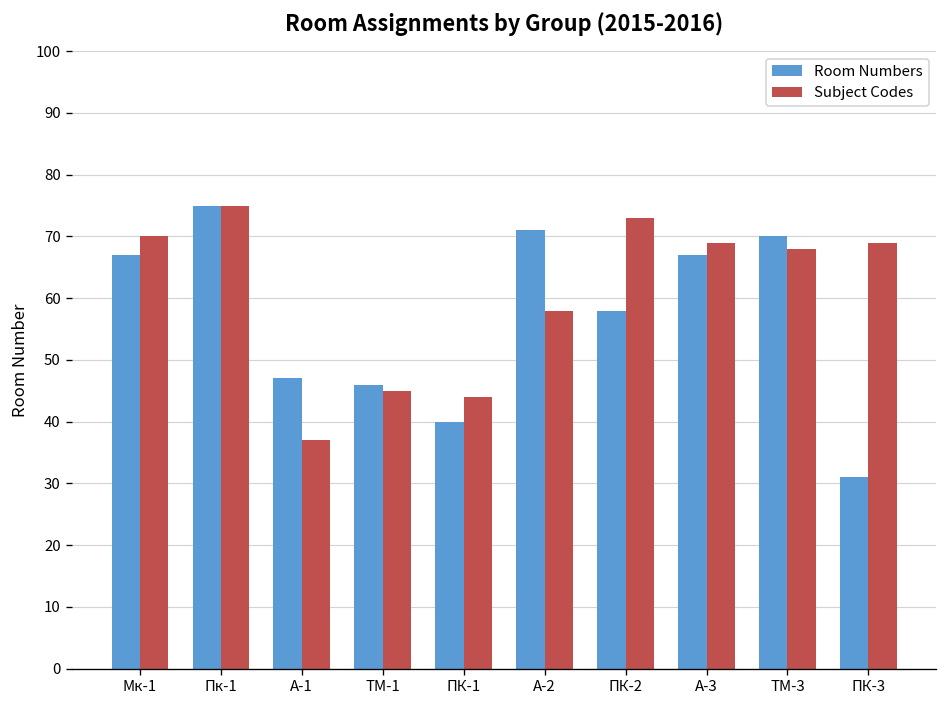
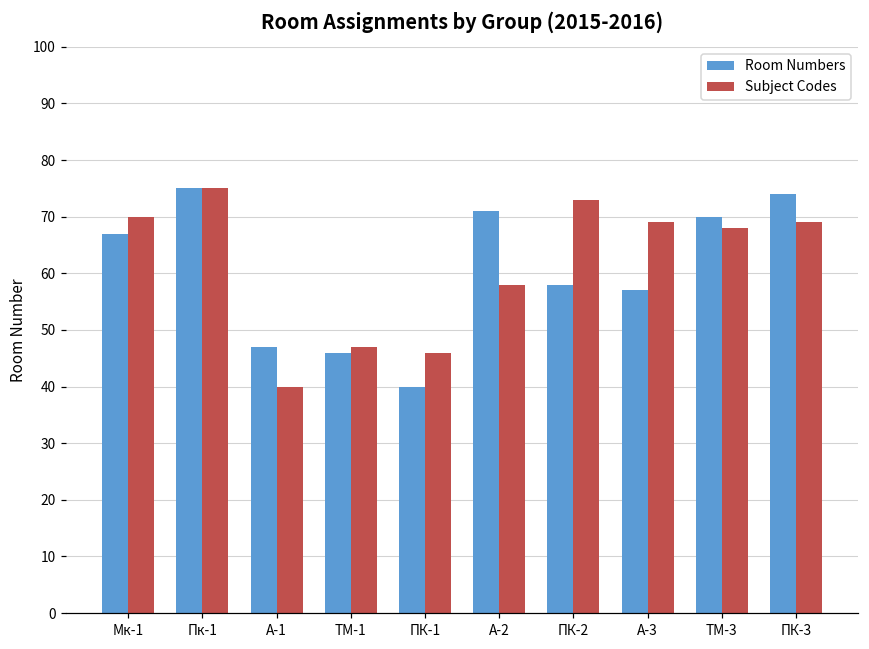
  {
    "Room Numbers": {
      "Мк-1": 67,
      "Пк-1": 75,
      "А-1": 47,
      "ТМ-1": 46,
      "ПК-1": 40,
      "А-2": 71,
      "ПК-2": 58,
-     "А-3": 67,
+     "А-3": 57,
      "ТМ-3": 70,
-     "ПК-3": 31
+     "ПК-3": 74
    },
    "Subject Codes": {
      "Мк-1": 70,
      "Пк-1": 75,
-     "А-1": 37,
-     "ТМ-1": 45,
-     "ПК-1": 44,
+     "А-1": 40,
+     "ТМ-1": 47,
+     "ПК-1": 46,
      "А-2": 58,
      "ПК-2": 73,
      "А-3": 69,
      "ТМ-3": 68,
      "ПК-3": 69
    }
  }
